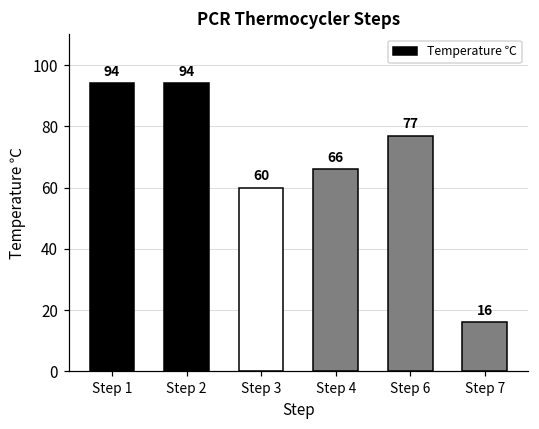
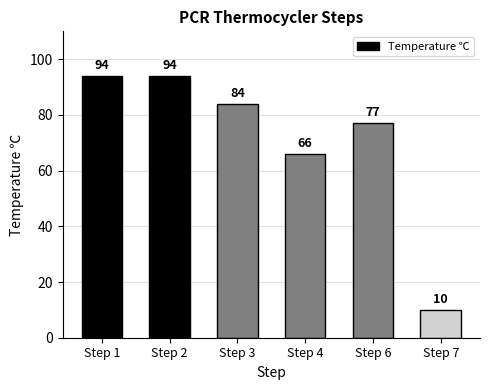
  {
    "Step 1": 94,
    "Step 2": 94,
-   "Step 3": 60,
+   "Step 3": 84,
    "Step 4": 66,
    "Step 6": 77,
-   "Step 7": 16
+   "Step 7": 10
  }
